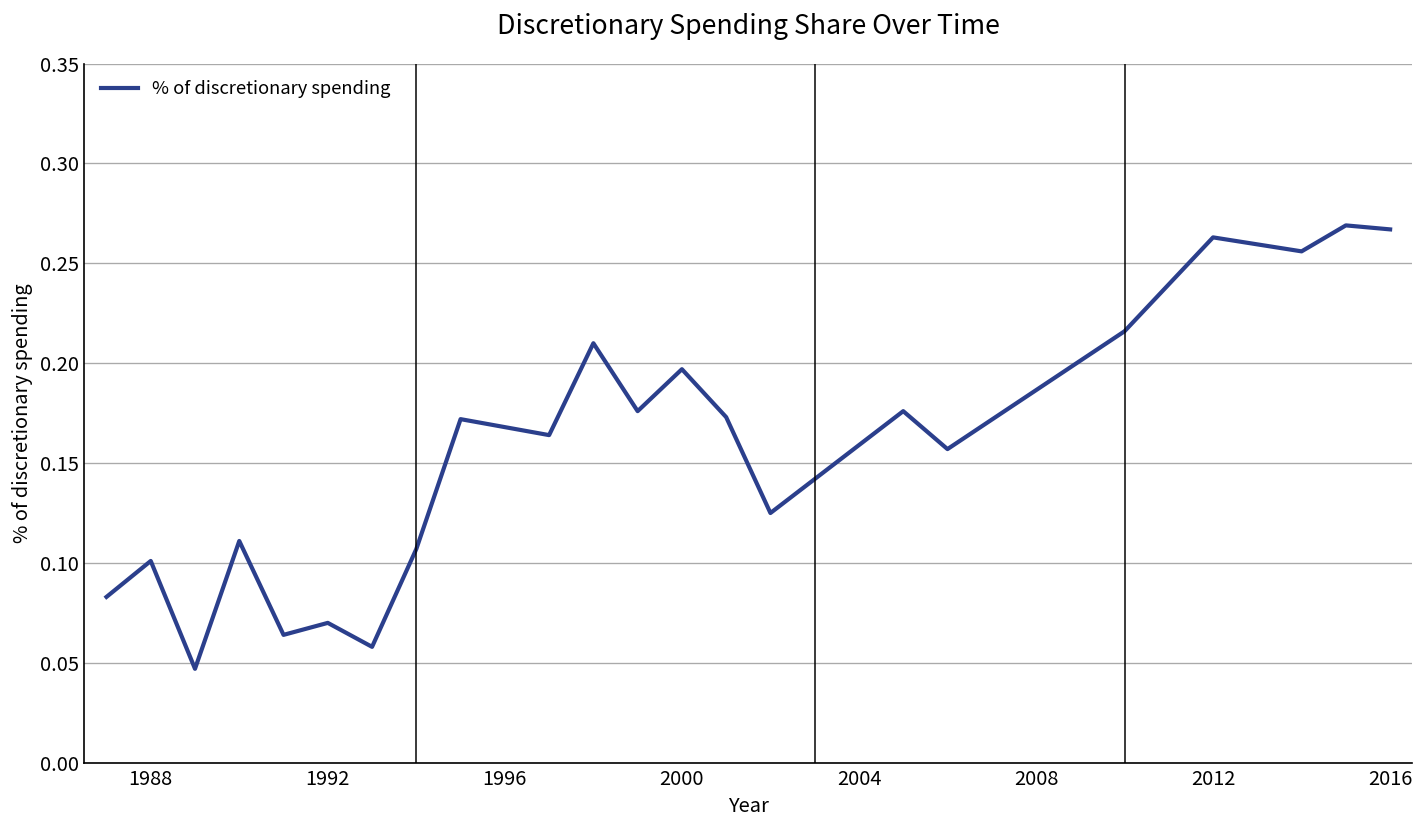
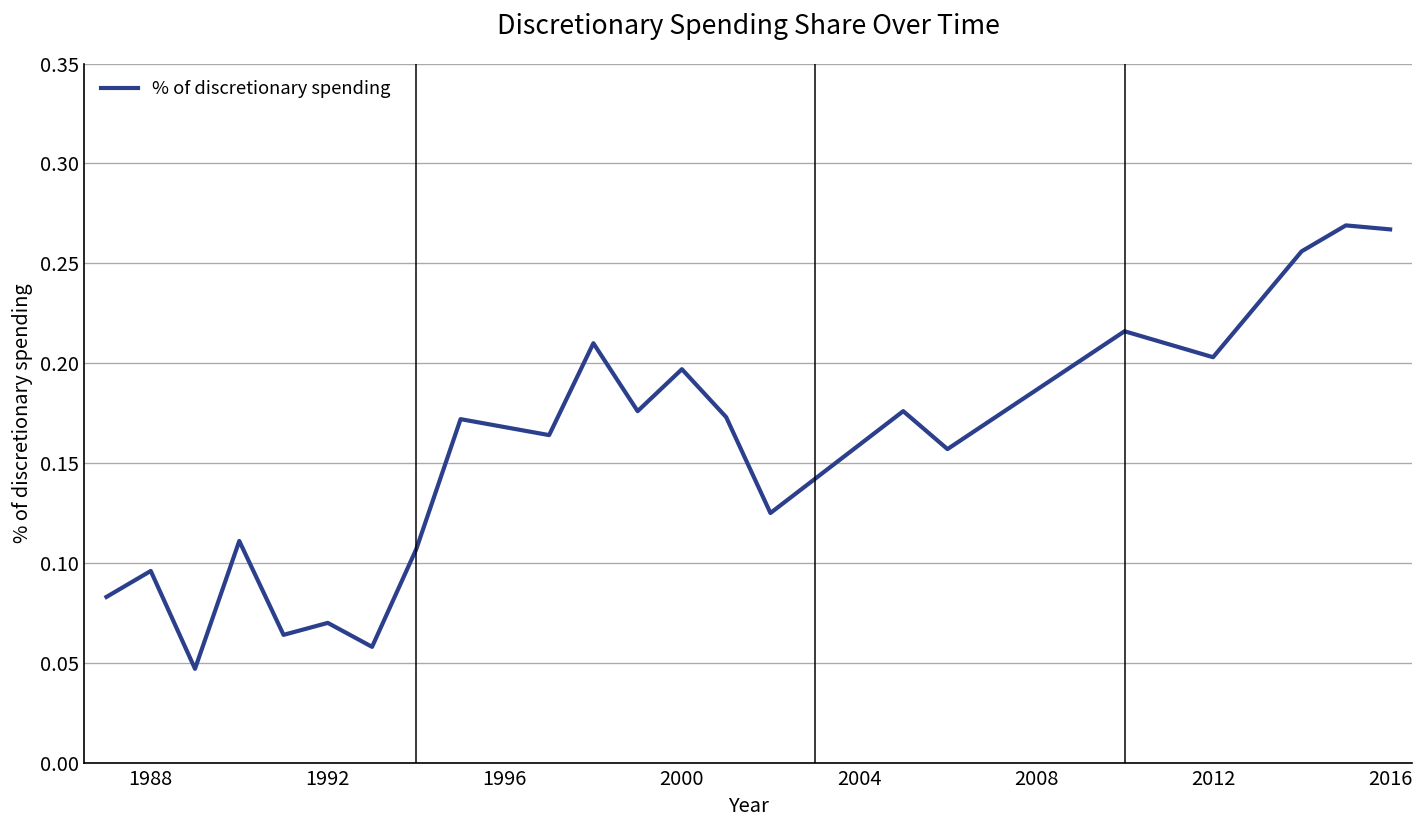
  {
-   "1988": 0.101,
+   "1988": 0.096,
    "1992": 0.070,
    "2000": 0.197,
-   "2012": 0.263,
+   "2012": 0.203,
    "2016": 0.267
  }
